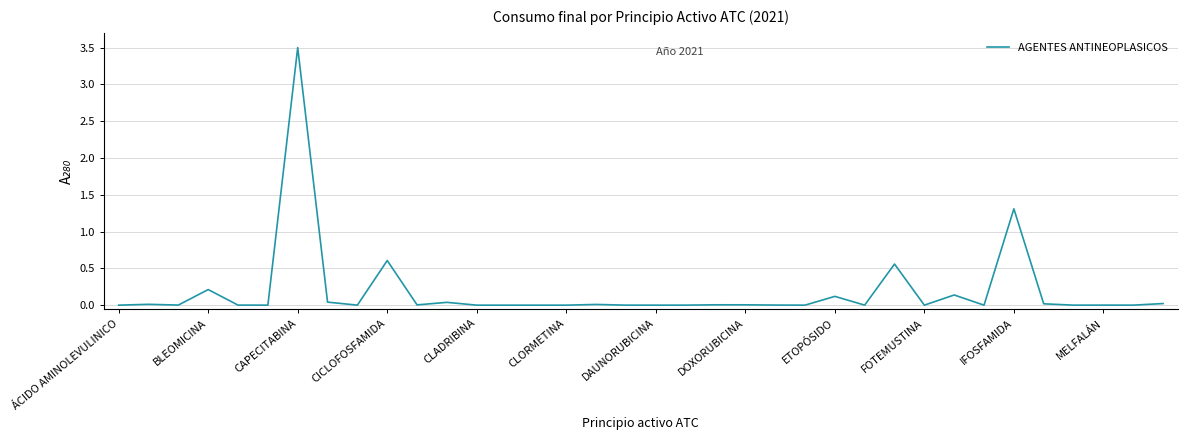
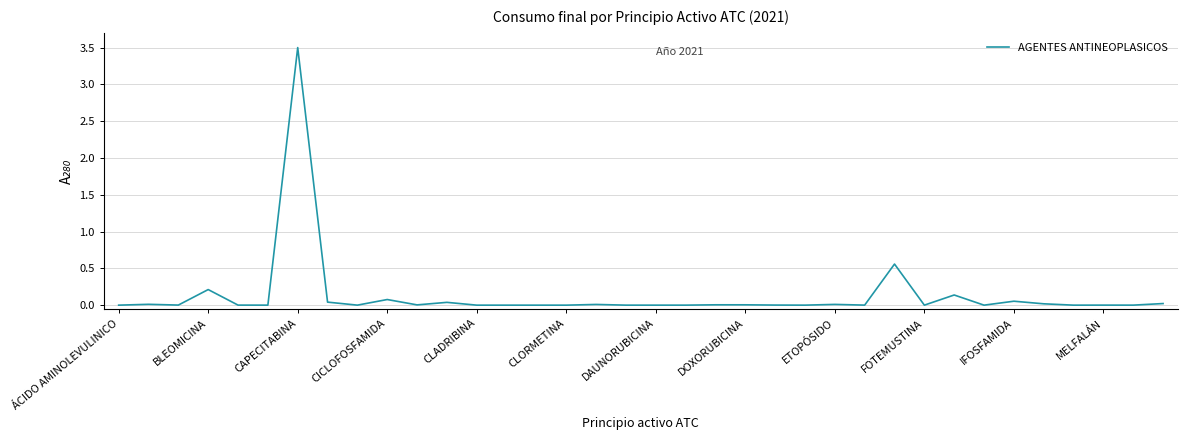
  {
    "ÁCIDO AMINOLEVULINICO": 0.0,
    "BLEOMICINA": 0.2,
    "CAPECITABINA": 3.5,
-   "CICLOFOSFAMIDA": 0.6,
+   "CICLOFOSFAMIDA": 0.1,
    "CLADRIBINA": 0.0,
    "CLORMETINA": 0.0,
    "DAUNORUBICINA": 0.0,
    "DOXORUBICINA": 0.0,
-   "ETOPÓSIDO": 0.1,
+   "ETOPÓSIDO": 0.0,
    "FOTEMUSTINA": 0.0,
-   "IFOSFAMIDA": 1.3,
+   "IFOSFAMIDA": 0.1,
    "MELFALÁN": 0.0
  }
